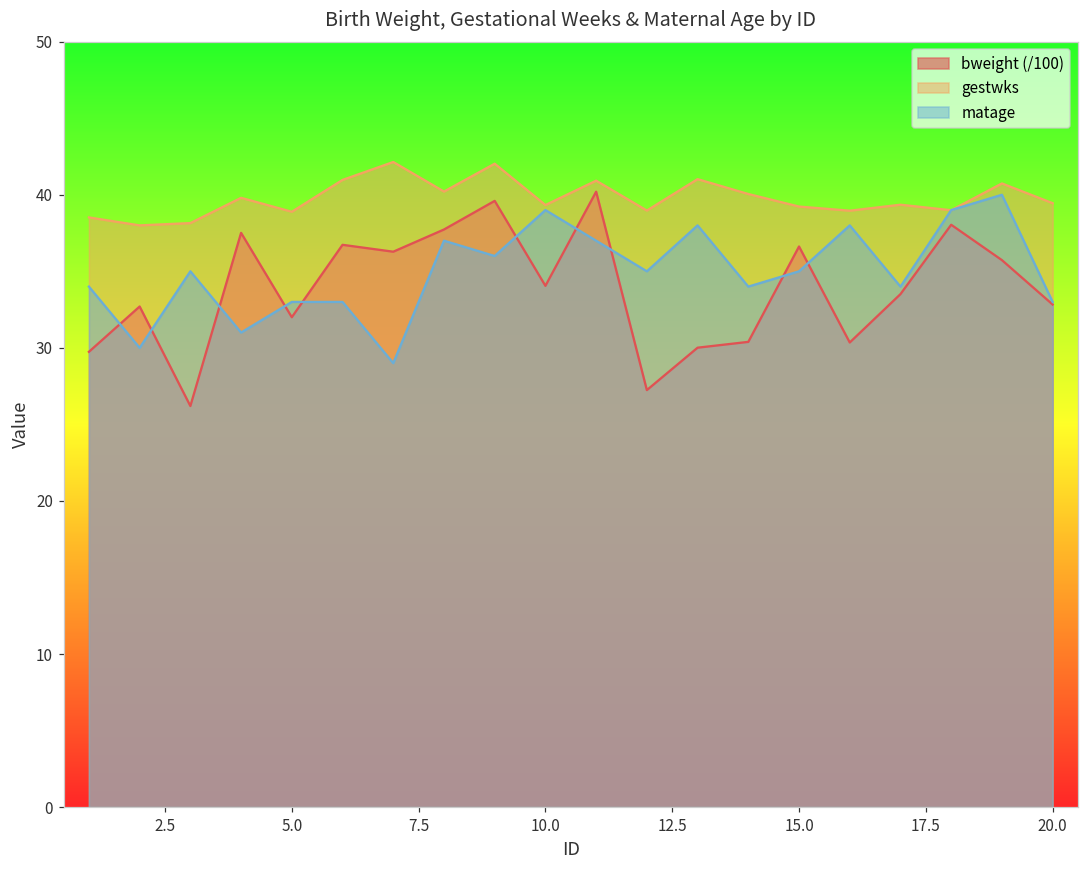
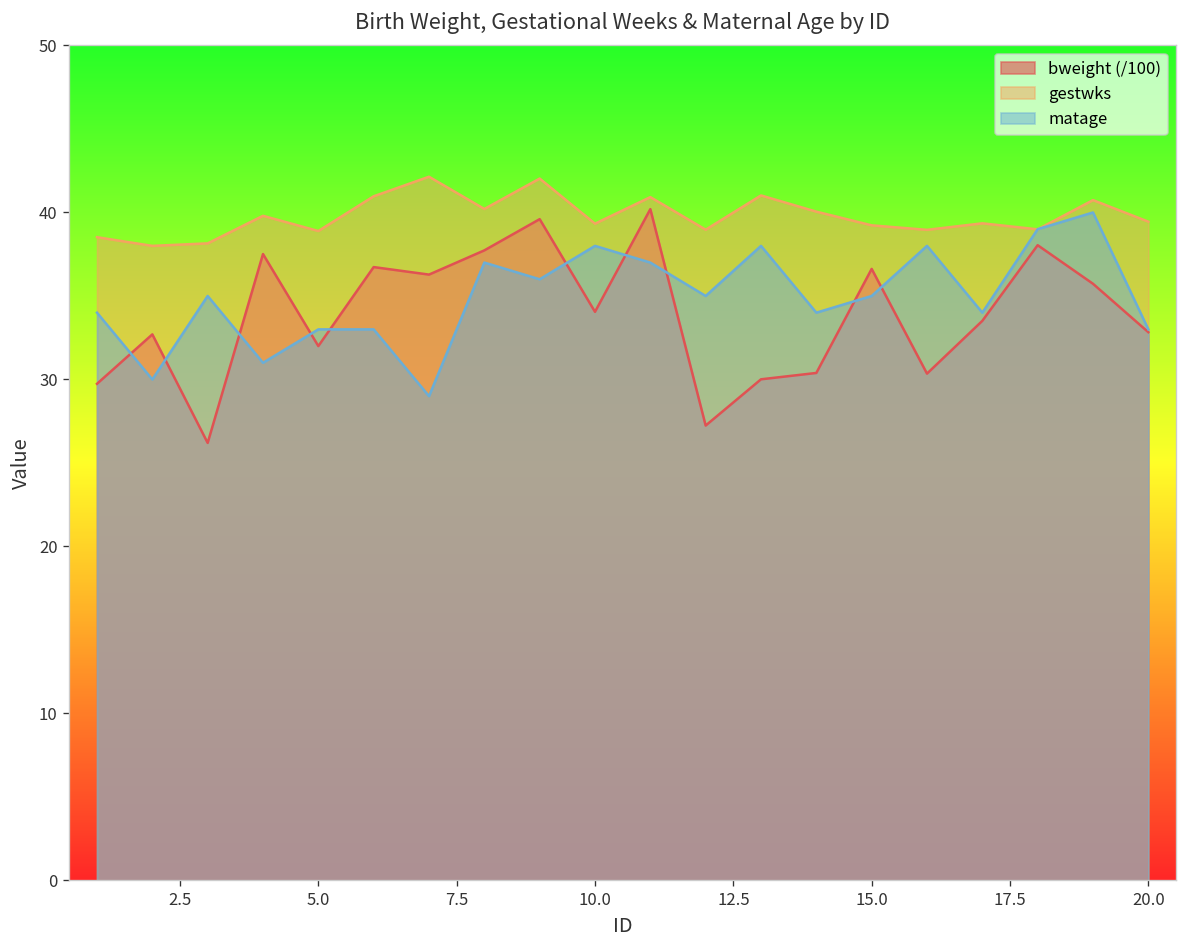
  {
    "matage": {
      "5.0": 33,
-     "10.0": 39,
+     "10.0": 38,
      "15.0": 35
    }
  }
